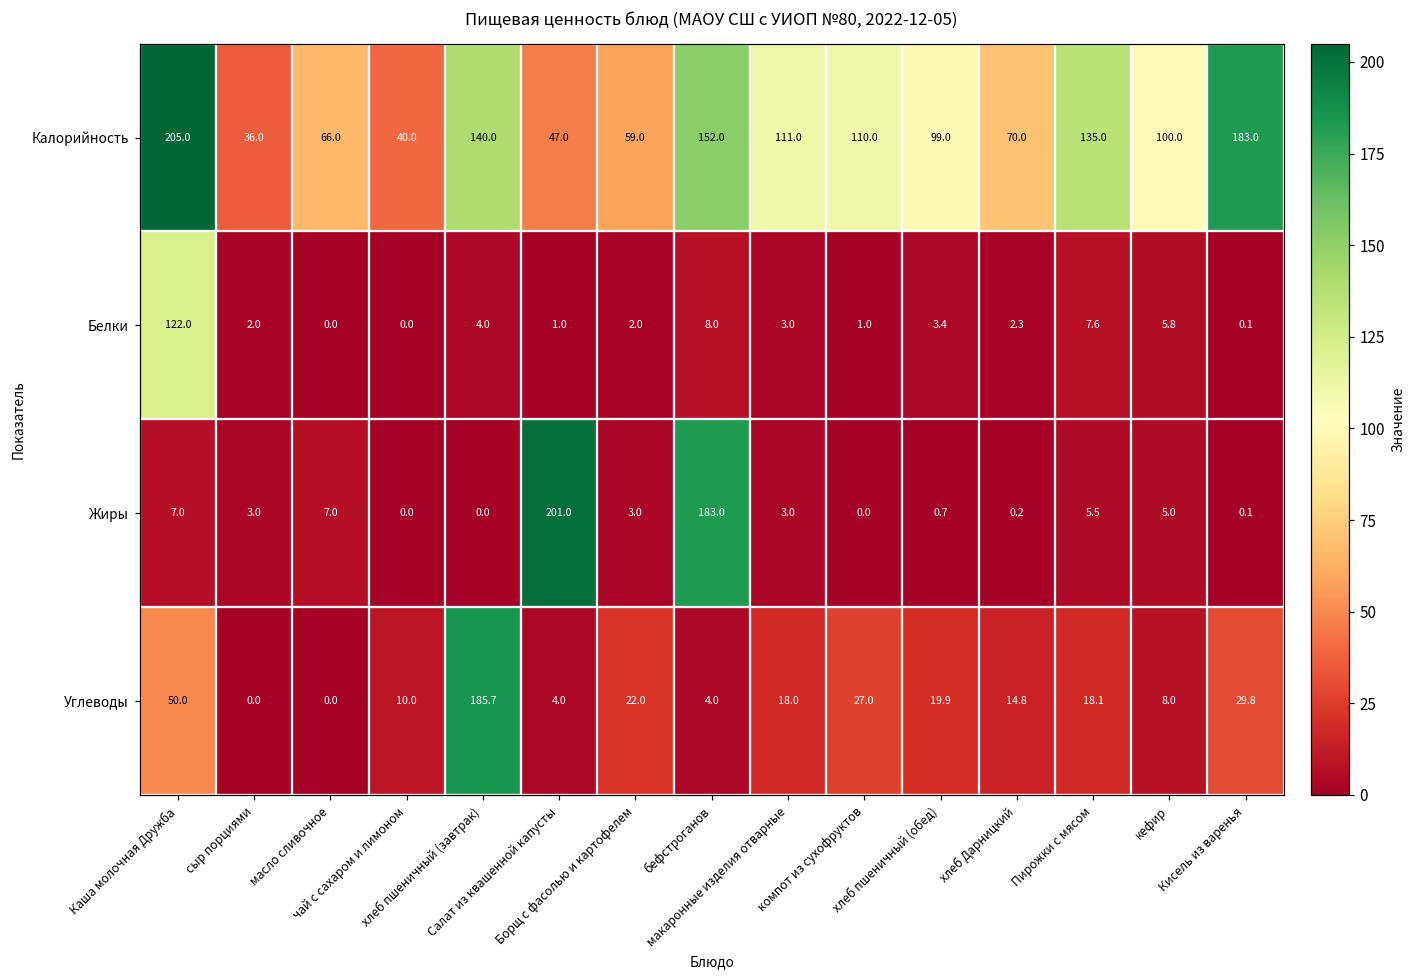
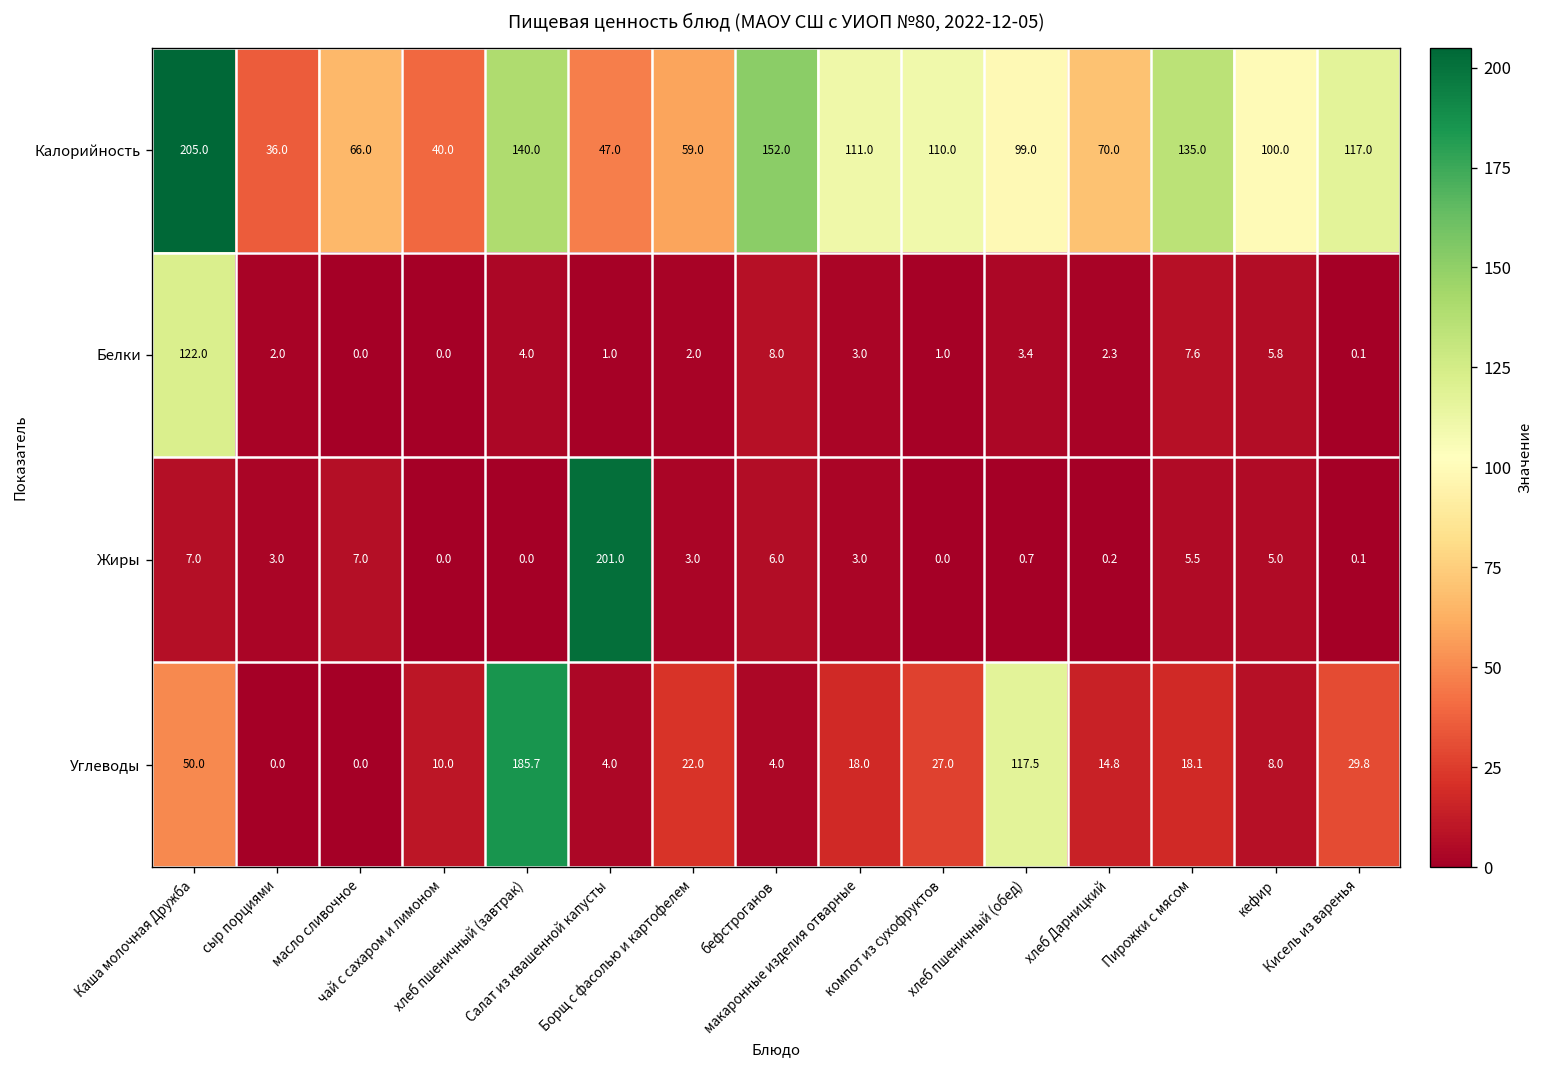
  {
    "Калорийность": {
      "Каша молочная Дружба": 205.0,
      "сыр порциями": 36.0,
      "масло сливочное": 66.0,
      "чай с сахаром и лимоном": 40.0,
      "хлеб пшеничный (завтрак)": 140.0,
      "Салат из квашенной капусты": 47.0,
      "Борщ с фасолью и картофелем": 59.0,
      "бефстроганов": 152.0,
      "макаронные изделия отварные": 111.0,
      "компот из сухофруктов": 110.0,
      "хлеб пшеничный (обед)": 99.0,
      "хлеб Дарницкий": 70.0,
      "Пирожки с мясом": 135.0,
      "кефир": 100.0,
-     "Кисель из варенья": 183.0
+     "Кисель из варенья": 117.0
    },
    "Белки": {
      "Каша молочная Дружба": 122.0,
      "сыр порциями": 2.0,
      "масло сливочное": 0.0,
      "чай с сахаром и лимоном": 0.0,
      "хлеб пшеничный (завтрак)": 4.0,
      "Салат из квашенной капусты": 1.0,
      "Борщ с фасолью и картофелем": 2.0,
      "бефстроганов": 8.0,
      "макаронные изделия отварные": 3.0,
      "компот из сухофруктов": 1.0,
      "хлеб пшеничный (обед)": 3.4,
      "хлеб Дарницкий": 2.3,
      "Пирожки с мясом": 7.6,
      "кефир": 5.8,
      "Кисель из варенья": 0.1
    },
    "Жиры": {
      "Каша молочная Дружба": 7.0,
      "сыр порциями": 3.0,
      "масло сливочное": 7.0,
      "чай с сахаром и лимоном": 0.0,
      "хлеб пшеничный (завтрак)": 0.0,
      "Салат из квашенной капусты": 201.0,
      "Борщ с фасолью и картофелем": 3.0,
-     "бефстроганов": 183.0,
+     "бефстроганов": 6.0,
      "макаронные изделия отварные": 3.0,
      "компот из сухофруктов": 0.0,
      "хлеб пшеничный (обед)": 0.7,
      "хлеб Дарницкий": 0.2,
      "Пирожки с мясом": 5.5,
      "кефир": 5.0,
      "Кисель из варенья": 0.1
    },
    "Углеводы": {
      "Каша молочная Дружба": 50.0,
      "сыр порциями": 0.0,
      "масло сливочное": 0.0,
      "чай с сахаром и лимоном": 10.0,
      "хлеб пшеничный (завтрак)": 185.7,
      "Салат из квашенной капусты": 4.0,
      "Борщ с фасолью и картофелем": 22.0,
      "бефстроганов": 4.0,
      "макаронные изделия отварные": 18.0,
      "компот из сухофруктов": 27.0,
-     "хлеб пшеничный (обед)": 19.9,
+     "хлеб пшеничный (обед)": 117.5,
      "хлеб Дарницкий": 14.8,
      "Пирожки с мясом": 18.1,
      "кефир": 8.0,
      "Кисель из варенья": 29.8
    }
  }
